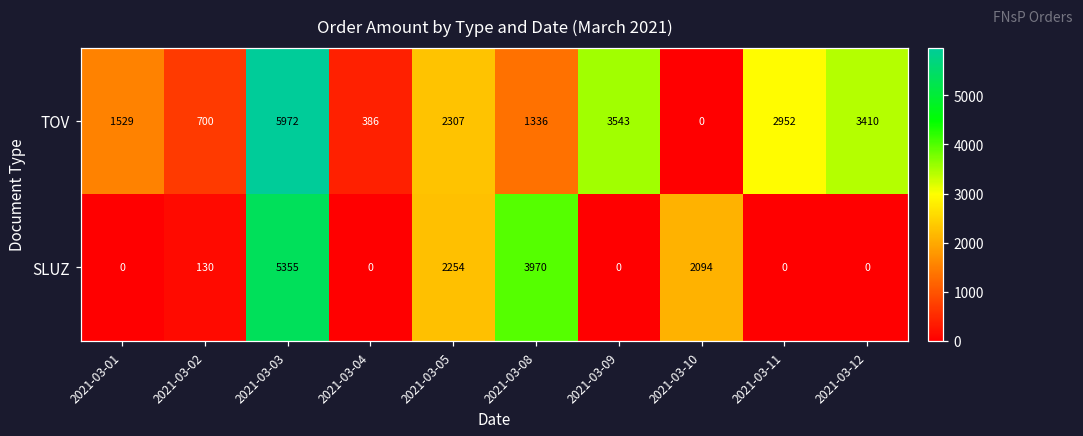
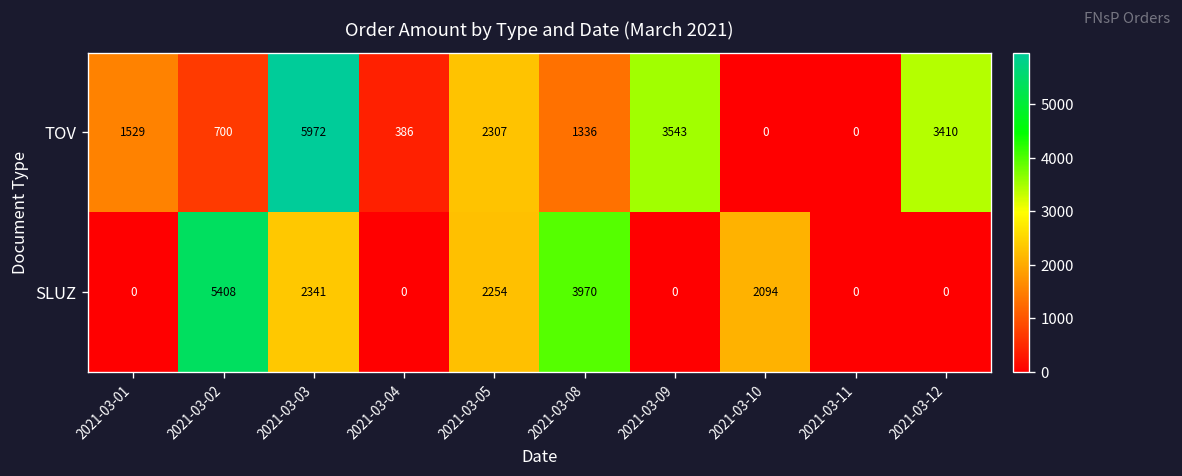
  {
    "TOV": {
      "2021-03-01": 1529,
      "2021-03-02": 700,
      "2021-03-03": 5972,
      "2021-03-04": 386,
      "2021-03-05": 2307,
      "2021-03-08": 1336,
      "2021-03-09": 3543,
      "2021-03-10": 0,
-     "2021-03-11": 2952,
+     "2021-03-11": 0,
      "2021-03-12": 3410
    },
    "SLUZ": {
      "2021-03-01": 0,
-     "2021-03-02": 130,
-     "2021-03-03": 5355,
+     "2021-03-02": 5408,
+     "2021-03-03": 2341,
      "2021-03-04": 0,
      "2021-03-05": 2254,
      "2021-03-08": 3970,
      "2021-03-09": 0,
      "2021-03-10": 2094,
      "2021-03-11": 0,
      "2021-03-12": 0
    }
  }
